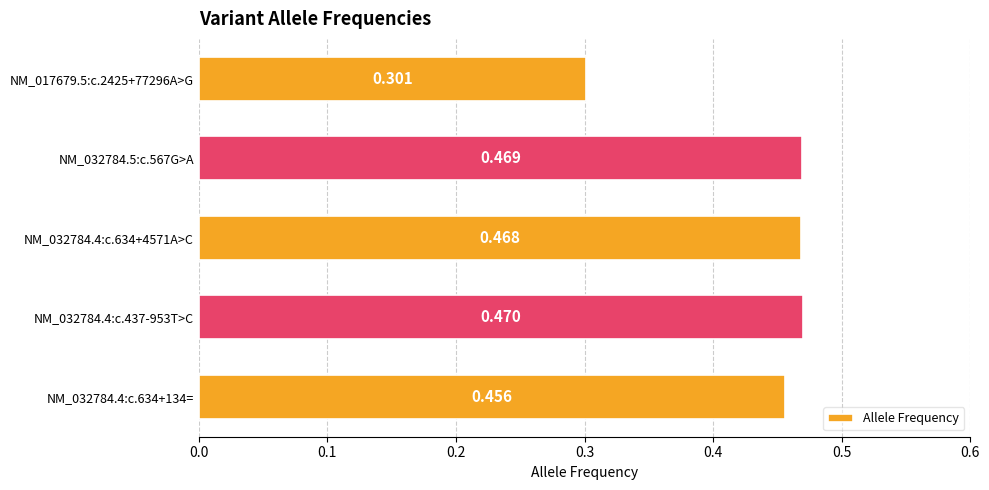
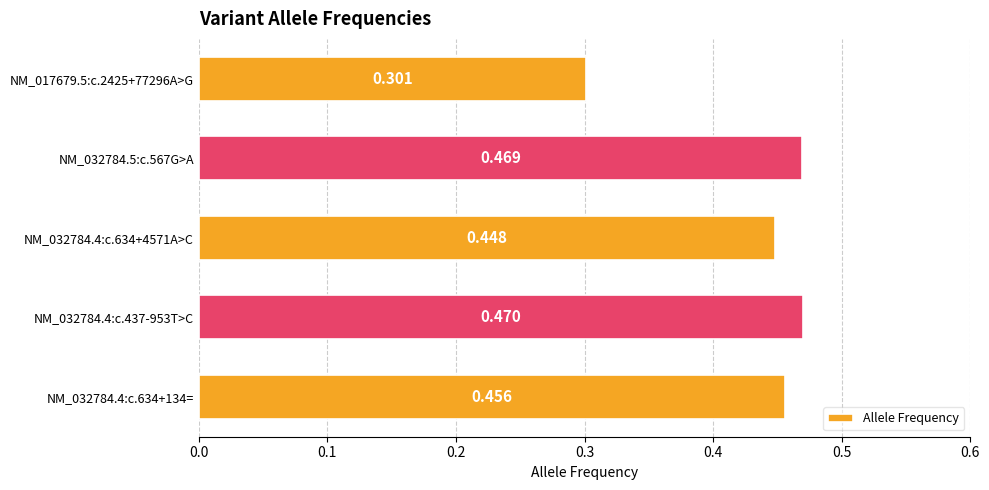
  {
    "NM_017679.5:c.2425+77296A>G": 0.301,
    "NM_032784.5:c.567G>A": 0.469,
-   "NM_032784.4:c.634+4571A>C": 0.468,
+   "NM_032784.4:c.634+4571A>C": 0.448,
    "NM_032784.4:c.437-953T>C": 0.470,
    "NM_032784.4:c.634+134=": 0.456
  }
